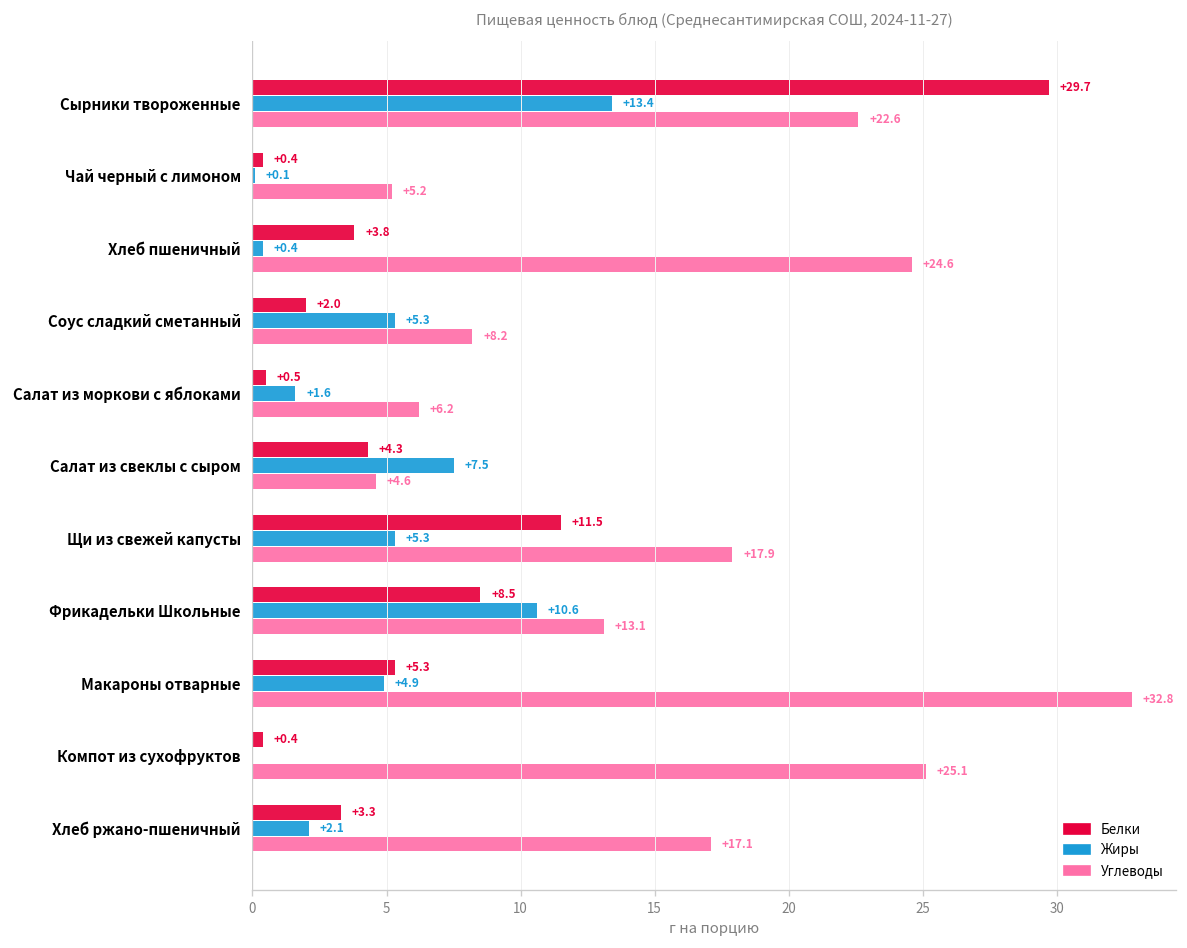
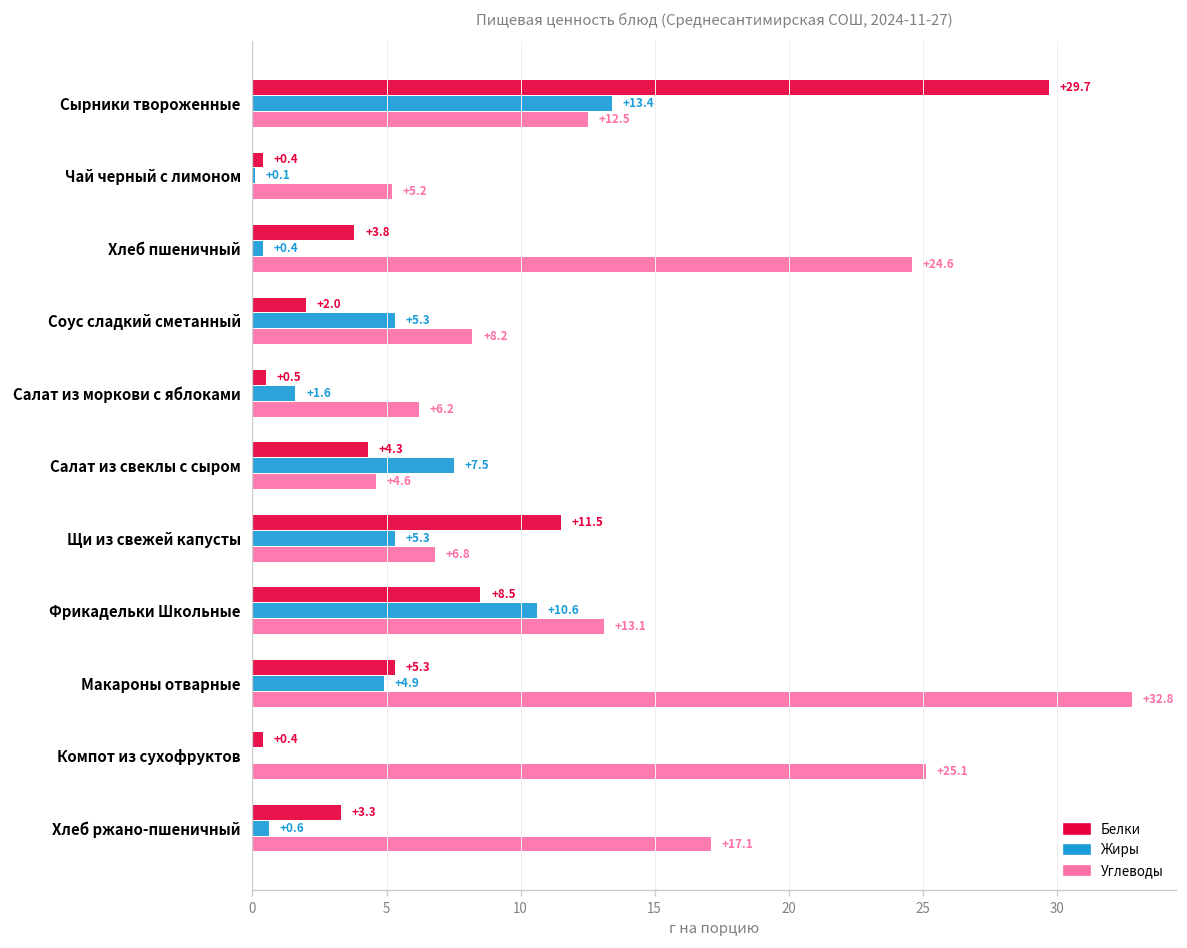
  {
    "Белки": {
      "Сырники твороженные": "+29.7",
      "Чай черный с лимоном": "+0.4",
      "Хлеб пшеничный": "+3.8",
      "Соус сладкий сметанный": "+2.0",
      "Салат из моркови с яблоками": "+0.5",
      "Салат из свеклы с сыром": "+4.3",
      "Щи из свежей капусты": "+11.5",
      "Фрикадельки Школьные": "+8.5",
      "Макароны отварные": "+5.3",
      "Компот из сухофруктов": "+0.4",
      "Хлеб ржано-пшеничный": "+3.3"
    },
    "Жиры": {
      "Сырники твороженные": "+13.4",
      "Чай черный с лимоном": "+0.1",
      "Хлеб пшеничный": "+0.4",
      "Соус сладкий сметанный": "+5.3",
      "Салат из моркови с яблоками": "+1.6",
      "Салат из свеклы с сыром": "+7.5",
      "Щи из свежей капусты": "+5.3",
      "Фрикадельки Школьные": "+10.6",
      "Макароны отварные": "+4.9",
-     "Хлеб ржано-пшеничный": "+2.1"
+     "Хлеб ржано-пшеничный": "+0.6"
    },
    "Углеводы": {
-     "Сырники твороженные": "+22.6",
+     "Сырники твороженные": "+12.5",
      "Чай черный с лимоном": "+5.2",
      "Хлеб пшеничный": "+24.6",
      "Соус сладкий сметанный": "+8.2",
      "Салат из моркови с яблоками": "+6.2",
      "Салат из свеклы с сыром": "+4.6",
-     "Щи из свежей капусты": "+17.9",
+     "Щи из свежей капусты": "+6.8",
      "Фрикадельки Школьные": "+13.1",
      "Макароны отварные": "+32.8",
      "Компот из сухофруктов": "+25.1",
      "Хлеб ржано-пшеничный": "+17.1"
    }
  }
